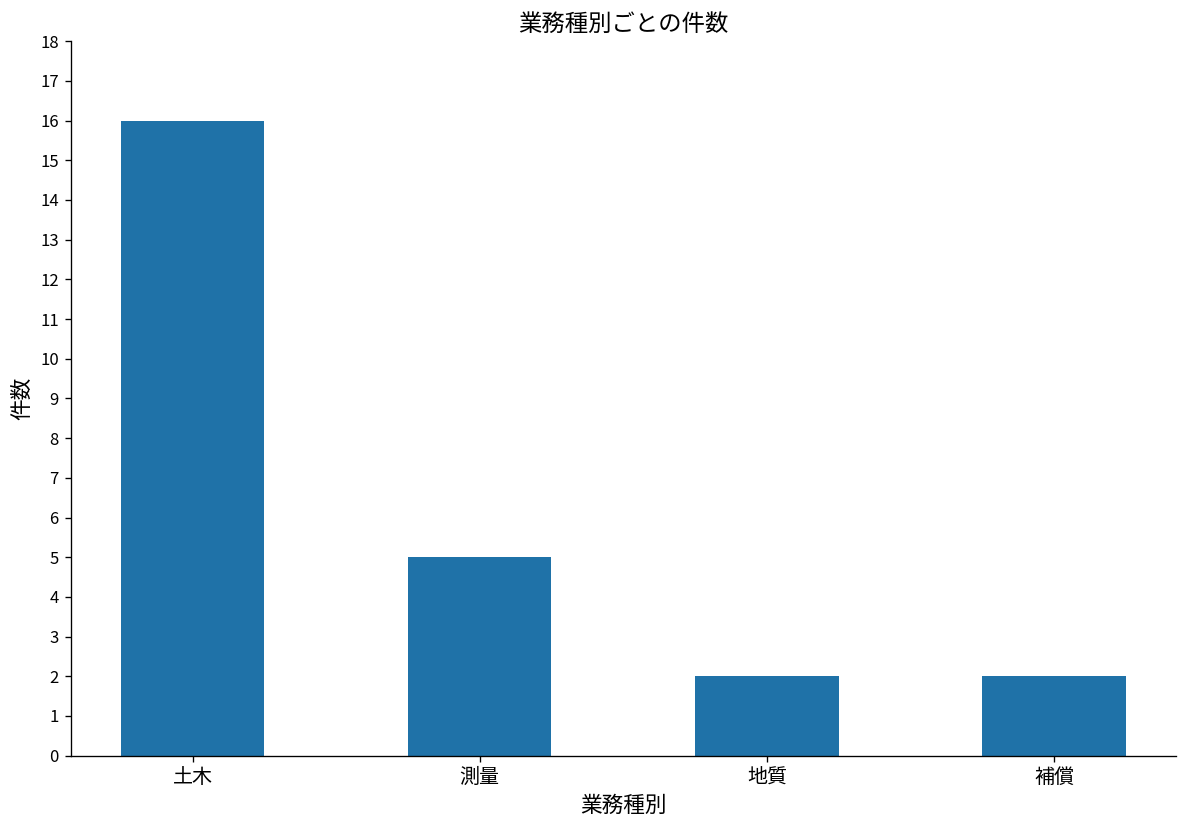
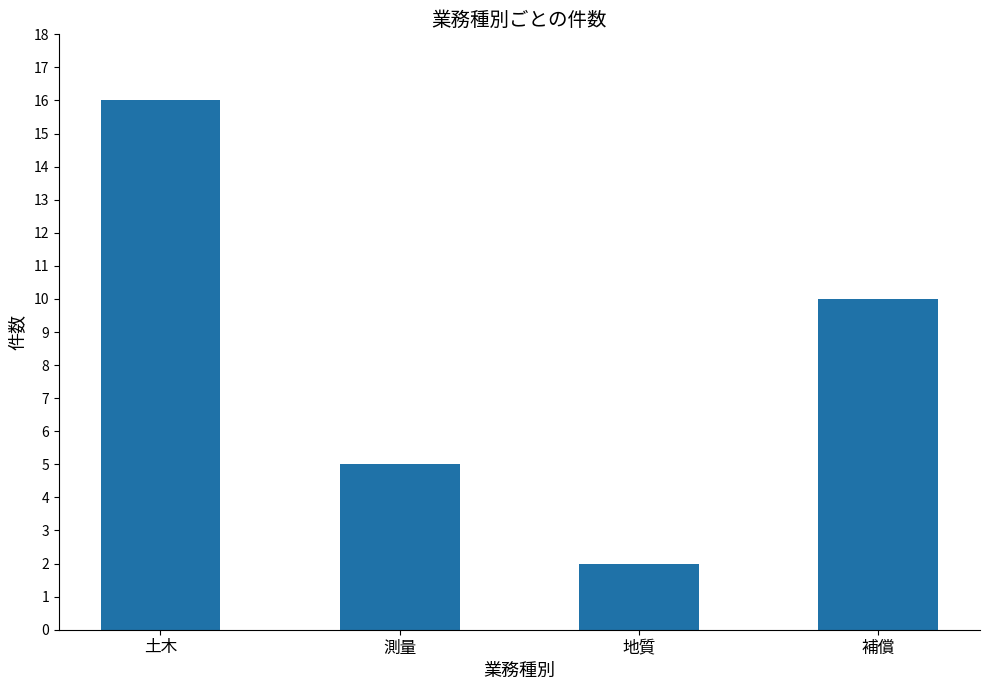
  {
    "土木": 16,
    "測量": 5,
    "地質": 2,
-   "補償": 2
+   "補償": 10
  }
